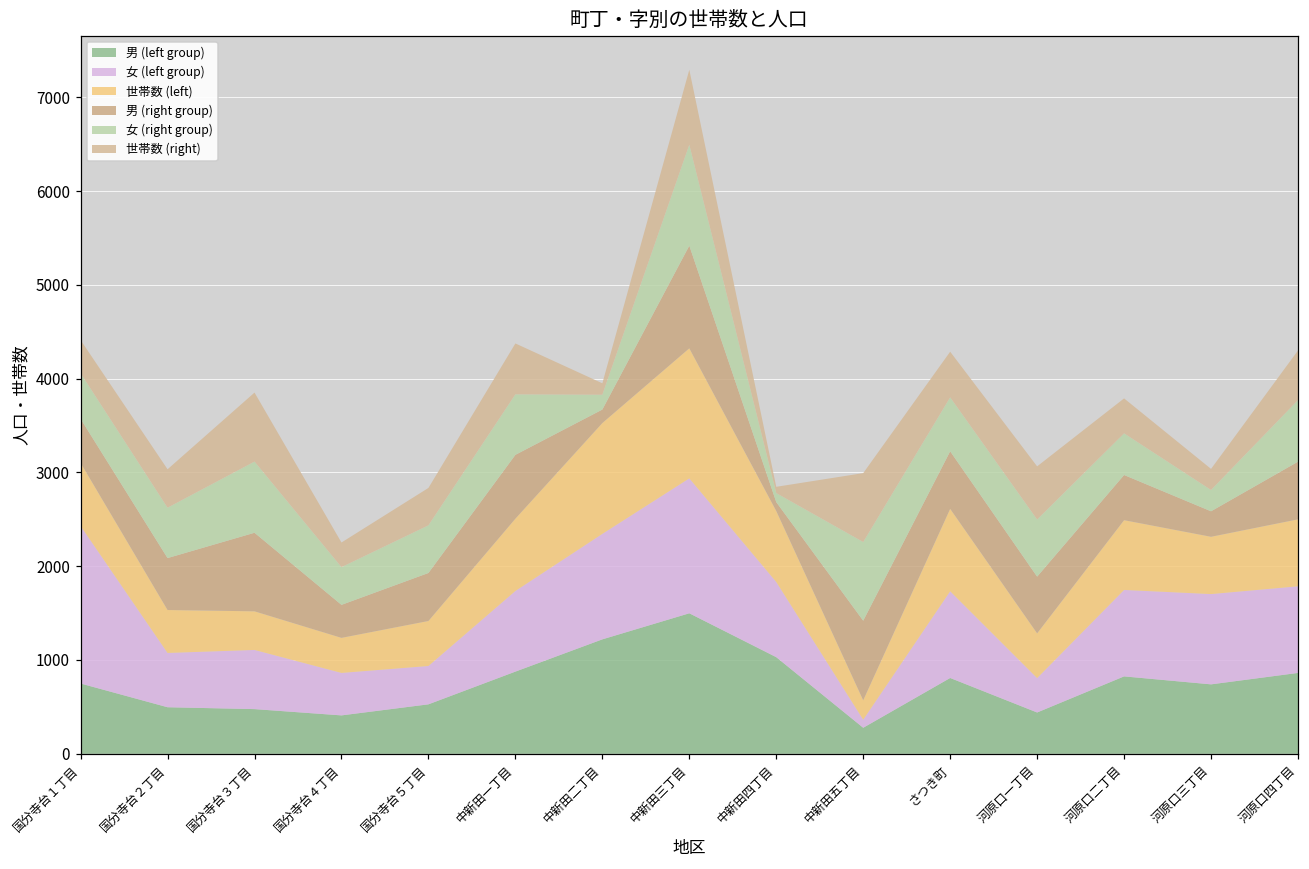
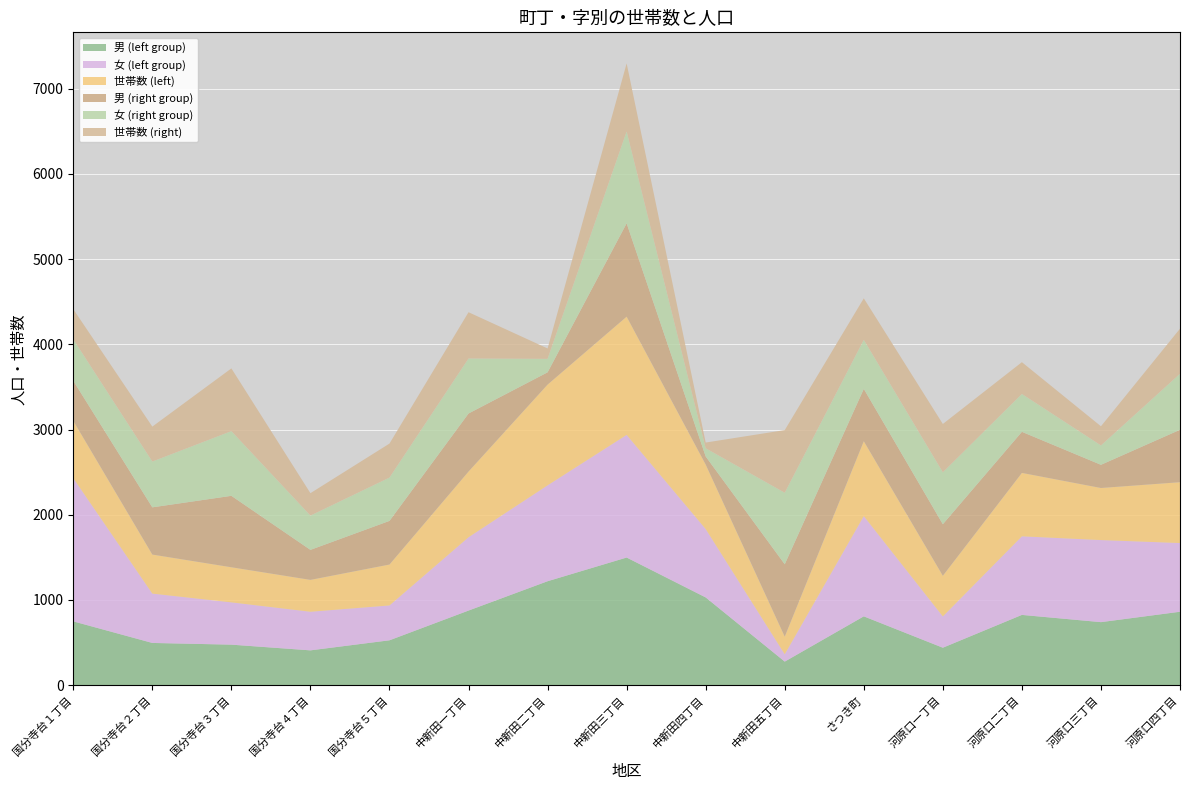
  {
    "女 (left group)": {
      "国分寺台１丁目": 1700,
      "国分寺台２丁目": 600,
-     "国分寺台３丁目": 600,
+     "国分寺台３丁目": 500,
      "国分寺台４丁目": 500,
      "国分寺台５丁目": 400,
      "中新田一丁目": 900,
      "中新田二丁目": 1100,
      "中新田三丁目": 1400,
      "中新田四丁目": 800,
      "中新田五丁目": 100,
-     "さつき町": 900,
+     "さつき町": 1200,
      "河原口一丁目": 400,
      "河原口二丁目": 900,
      "河原口三丁目": 1000,
-     "河原口四丁目": 900
+     "河原口四丁目": 800
    }
  }
